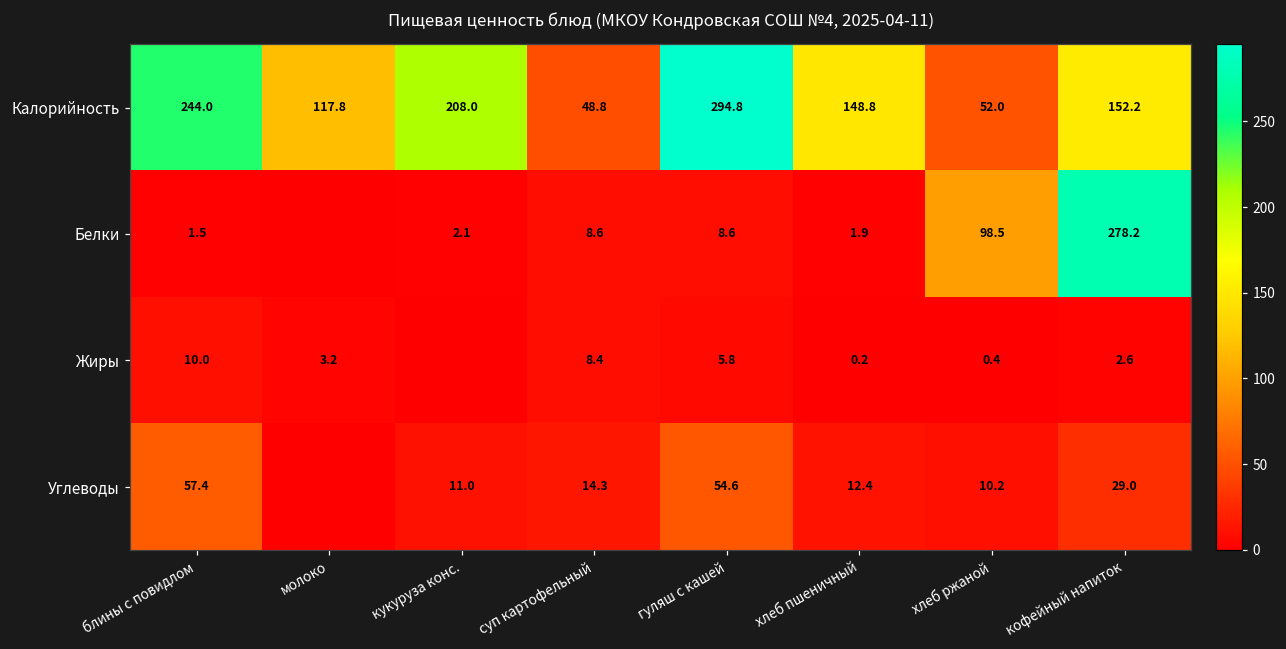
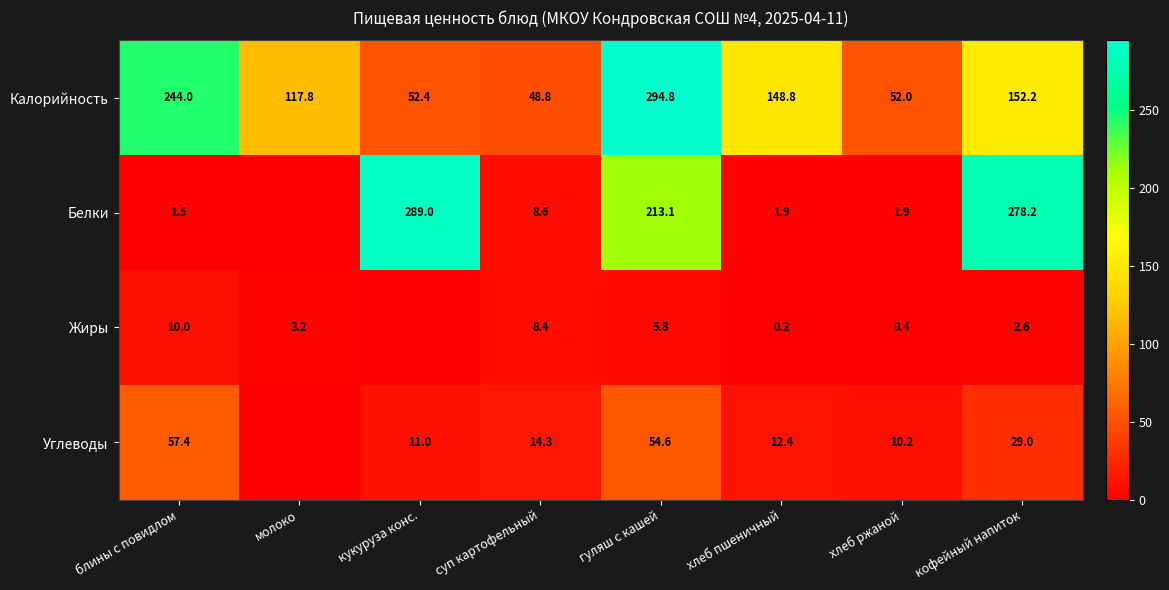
  {
    "Калорийность": {
      "блины с повидлом": 244.0,
      "молоко": 117.8,
-     "кукуруза конс.": 208.0,
+     "кукуруза конс.": 52.4,
      "суп картофельный": 48.8,
      "гуляш с кашей": 294.8,
      "хлеб пшеничный": 148.8,
      "хлеб ржаной": 52.0,
      "кофейный напиток": 152.2
    },
    "Белки": {
      "блины с повидлом": 1.5,
-     "кукуруза конс.": 2.1,
+     "кукуруза конс.": 289.0,
      "суп картофельный": 8.6,
-     "гуляш с кашей": 8.6,
+     "гуляш с кашей": 213.1,
      "хлеб пшеничный": 1.9,
-     "хлеб ржаной": 98.5,
+     "хлеб ржаной": 1.9,
      "кофейный напиток": 278.2
    },
    "Жиры": {
      "блины с повидлом": 10.0,
      "молоко": 3.2,
      "суп картофельный": 8.4,
      "гуляш с кашей": 5.8,
      "хлеб пшеничный": 0.2,
      "хлеб ржаной": 0.4,
      "кофейный напиток": 2.6
    },
    "Углеводы": {
      "блины с повидлом": 57.4,
      "кукуруза конс.": 11.0,
      "суп картофельный": 14.3,
      "гуляш с кашей": 54.6,
      "хлеб пшеничный": 12.4,
      "хлеб ржаной": 10.2,
      "кофейный напиток": 29.0
    }
  }
